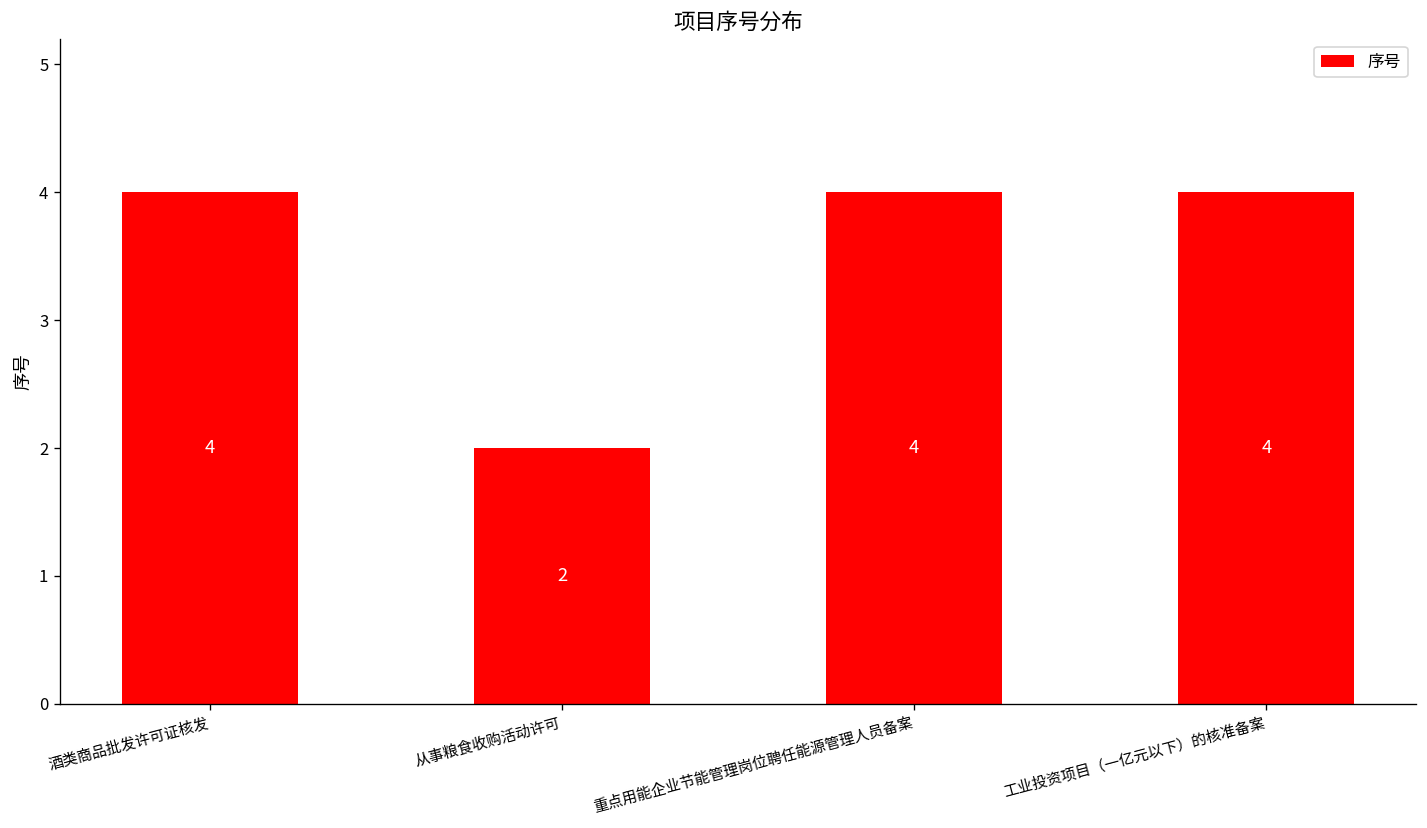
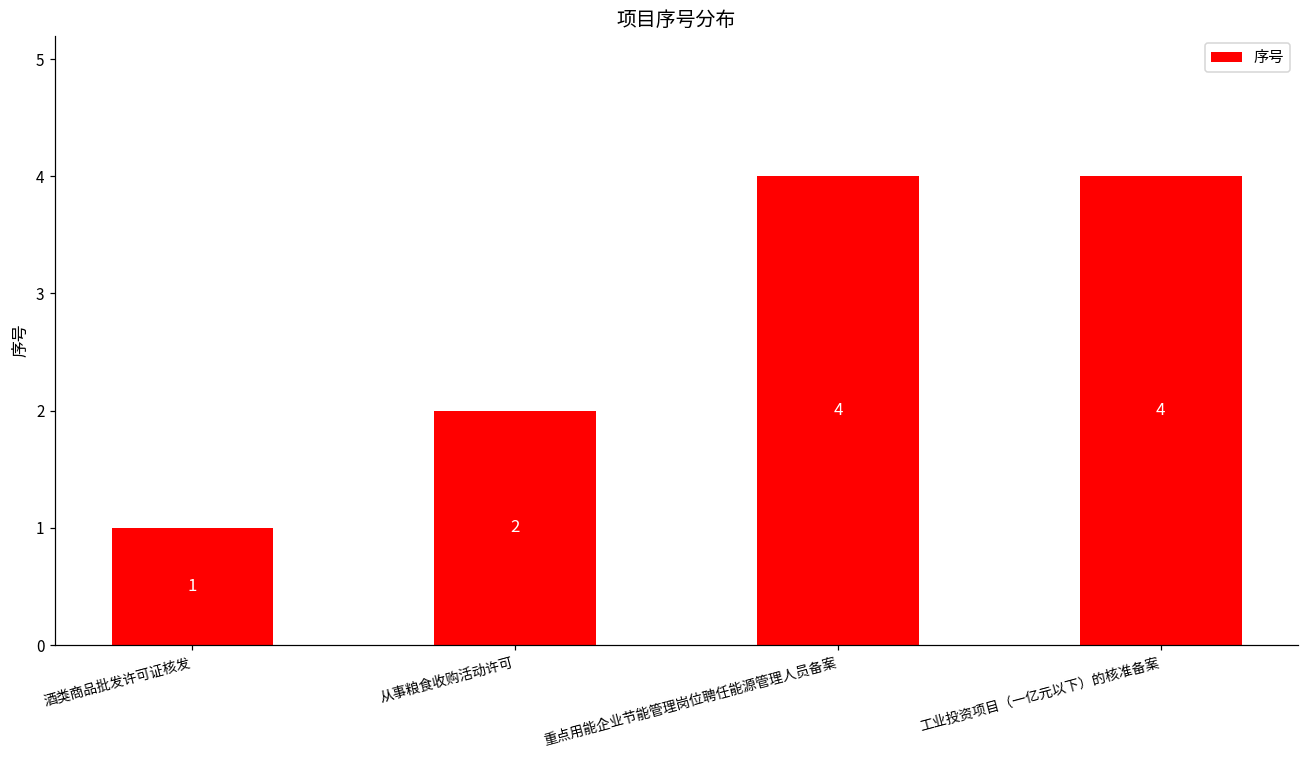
  {
-   "酒类商品批发许可证核发": 4,
+   "酒类商品批发许可证核发": 1,
    "从事粮食收购活动许可": 2,
    "重点用能企业节能管理岗位聘任能源管理人员备案": 4,
    "工业投资项目（一亿元以下）的核准备案": 4
  }
